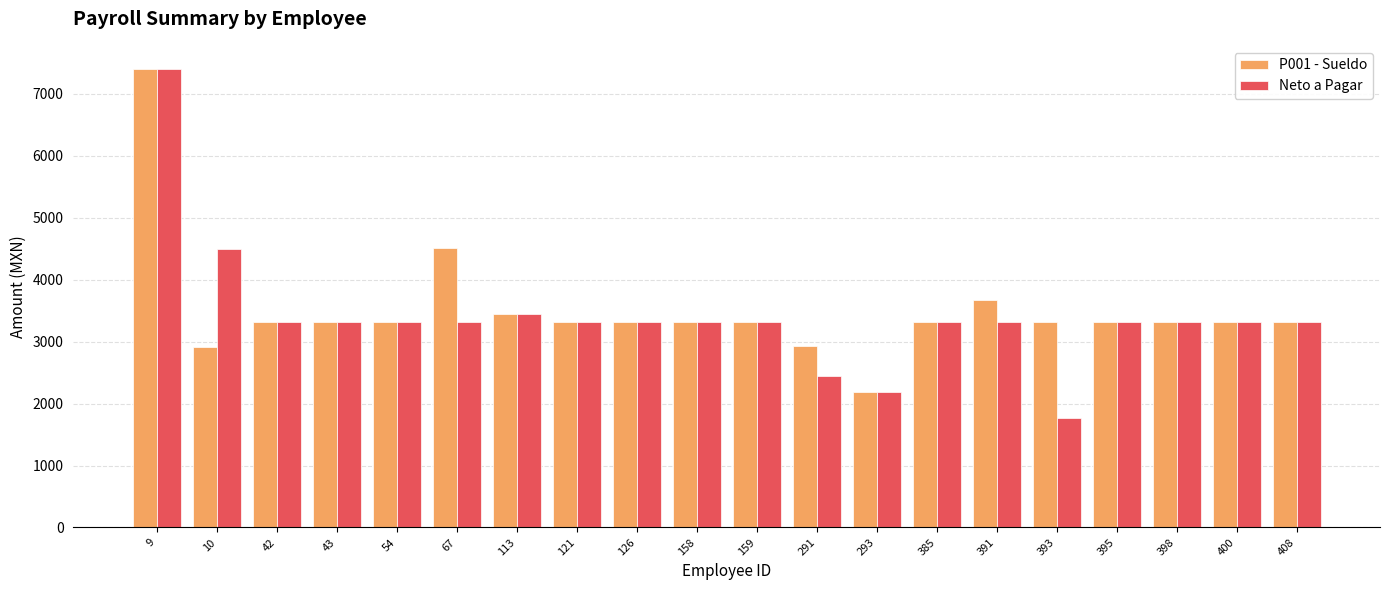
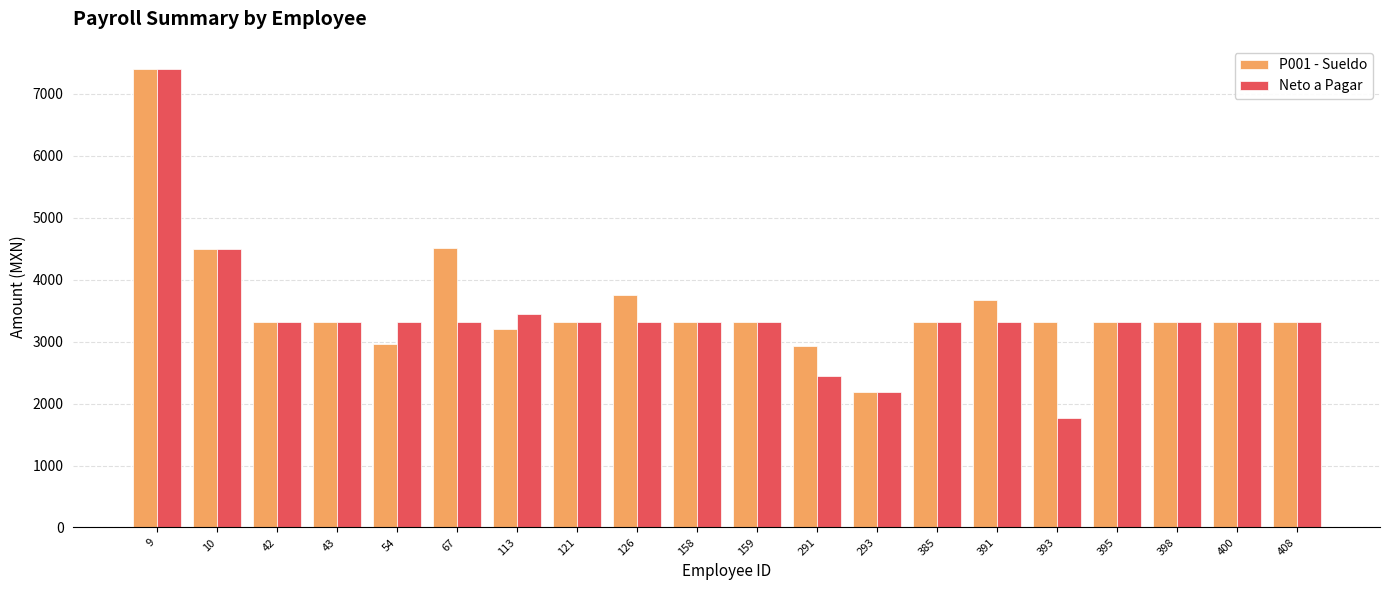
  {
    "P001 - Sueldo": {
      "9": 7400,
-     "10": 2900,
+     "10": 4500,
      "42": 3300,
      "43": 3300,
-     "54": 3300,
+     "54": 3000,
      "67": 4500,
-     "113": 3400,
+     "113": 3200,
      "121": 3300,
-     "126": 3300,
+     "126": 3800,
      "158": 3300,
      "159": 3300,
      "291": 2900,
      "293": 2200,
      "385": 3300,
      "391": 3700,
      "393": 3300,
      "395": 3300,
      "398": 3300,
      "400": 3300,
      "408": 3300
    },
    "Neto a Pagar": {
      "9": 7400,
      "10": 4500,
      "42": 3300,
      "43": 3300,
      "54": 3300,
      "67": 3300,
      "113": 3400,
      "121": 3300,
      "126": 3300,
      "158": 3300,
      "159": 3300,
      "291": 2400,
      "293": 2200,
      "385": 3300,
      "391": 3300,
      "393": 1800,
      "395": 3300,
      "398": 3300,
      "400": 3300,
      "408": 3300
    }
  }
